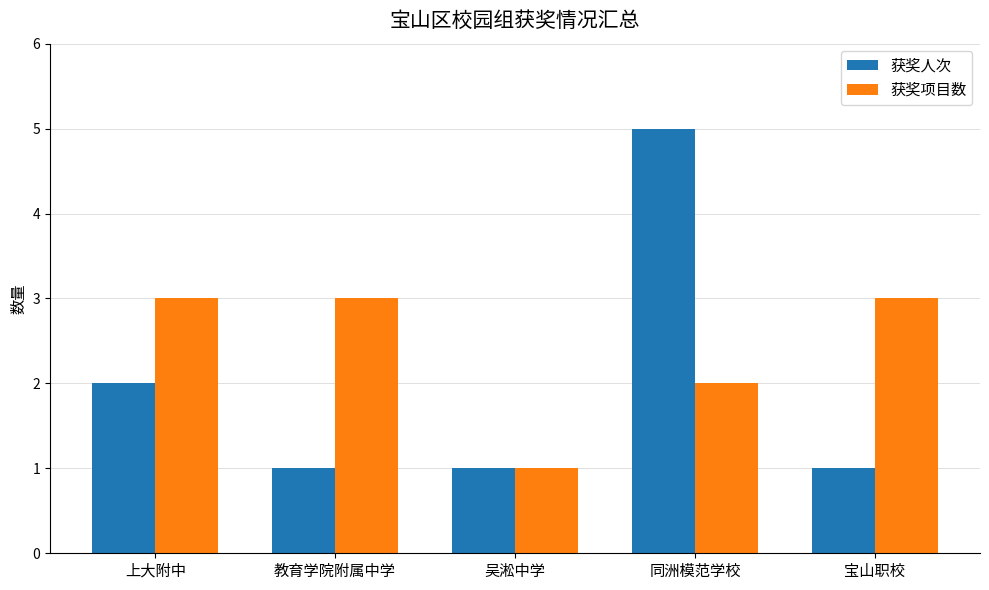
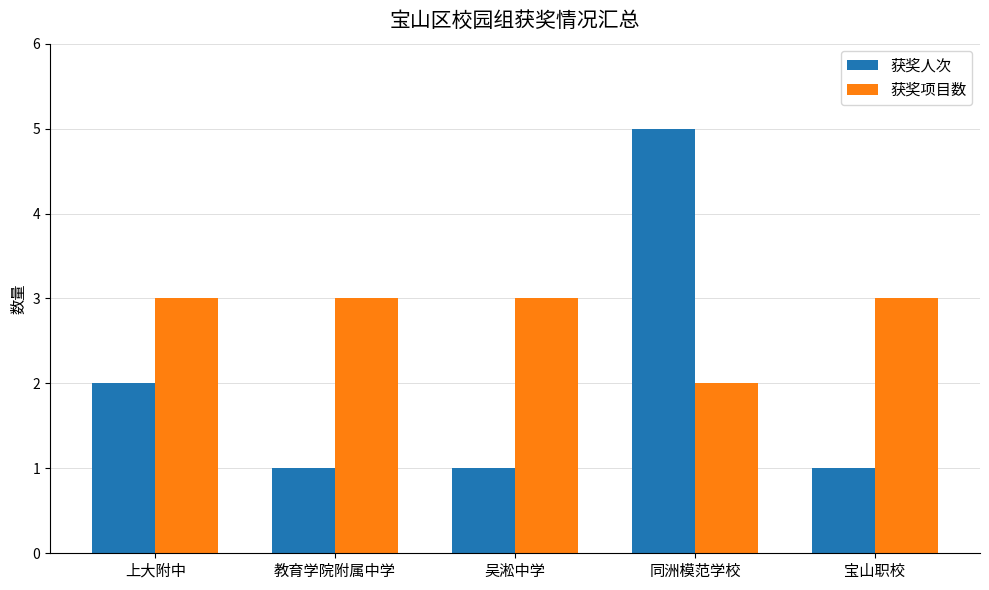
  {
    "获奖人次": {
      "上大附中": 2,
      "教育学院附属中学": 1,
      "吴淞中学": 1,
      "同洲模范学校": 5,
      "宝山职校": 1
    },
    "获奖项目数": {
      "上大附中": 3,
      "教育学院附属中学": 3,
-     "吴淞中学": 1,
+     "吴淞中学": 3,
      "同洲模范学校": 2,
      "宝山职校": 3
    }
  }
